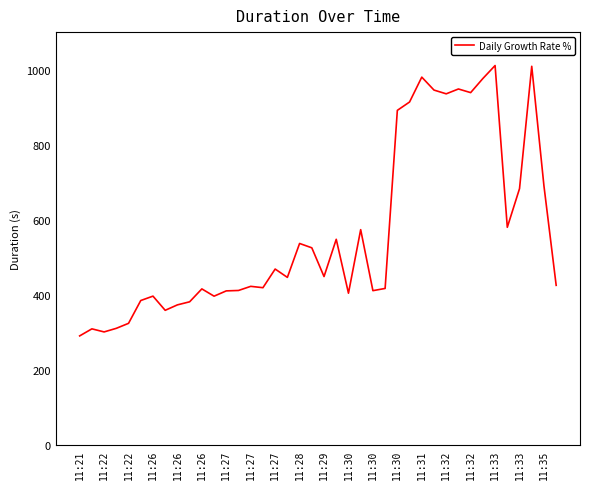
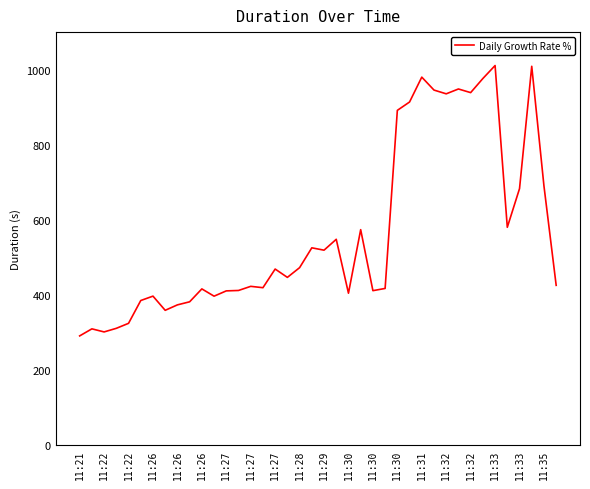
  {
    "11:21": 290,
-   "11:28": 540,
-   "11:29": 450,
+   "11:28": 470,
+   "11:29": 520,
    "11:31": 980,
    "11:35": 690
  }
